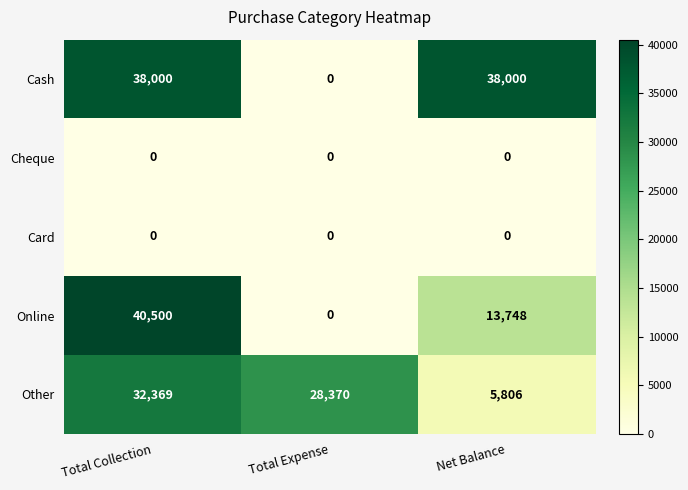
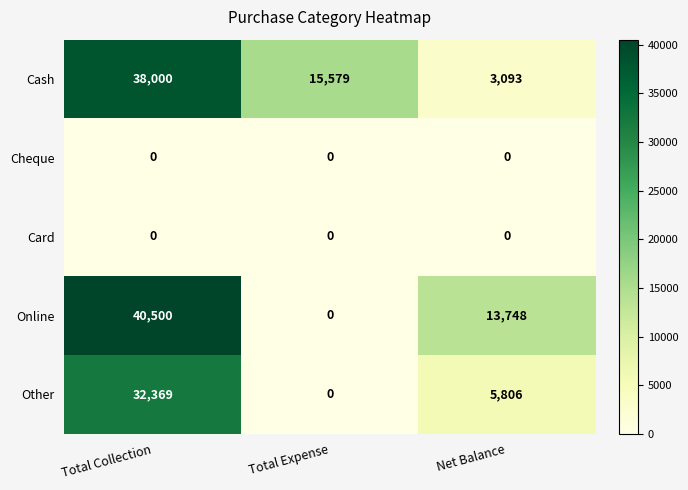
  {
    "Cash": {
      "Total Collection": "38,000",
-     "Total Expense": "0",
-     "Net Balance": "38,000"
+     "Total Expense": "15,579",
+     "Net Balance": "3,093"
    },
    "Cheque": {
      "Total Collection": "0",
      "Total Expense": "0",
      "Net Balance": "0"
    },
    "Card": {
      "Total Collection": "0",
      "Total Expense": "0",
      "Net Balance": "0"
    },
    "Online": {
      "Total Collection": "40,500",
      "Total Expense": "0",
      "Net Balance": "13,748"
    },
    "Other": {
      "Total Collection": "32,369",
-     "Total Expense": "28,370",
+     "Total Expense": "0",
      "Net Balance": "5,806"
    }
  }
